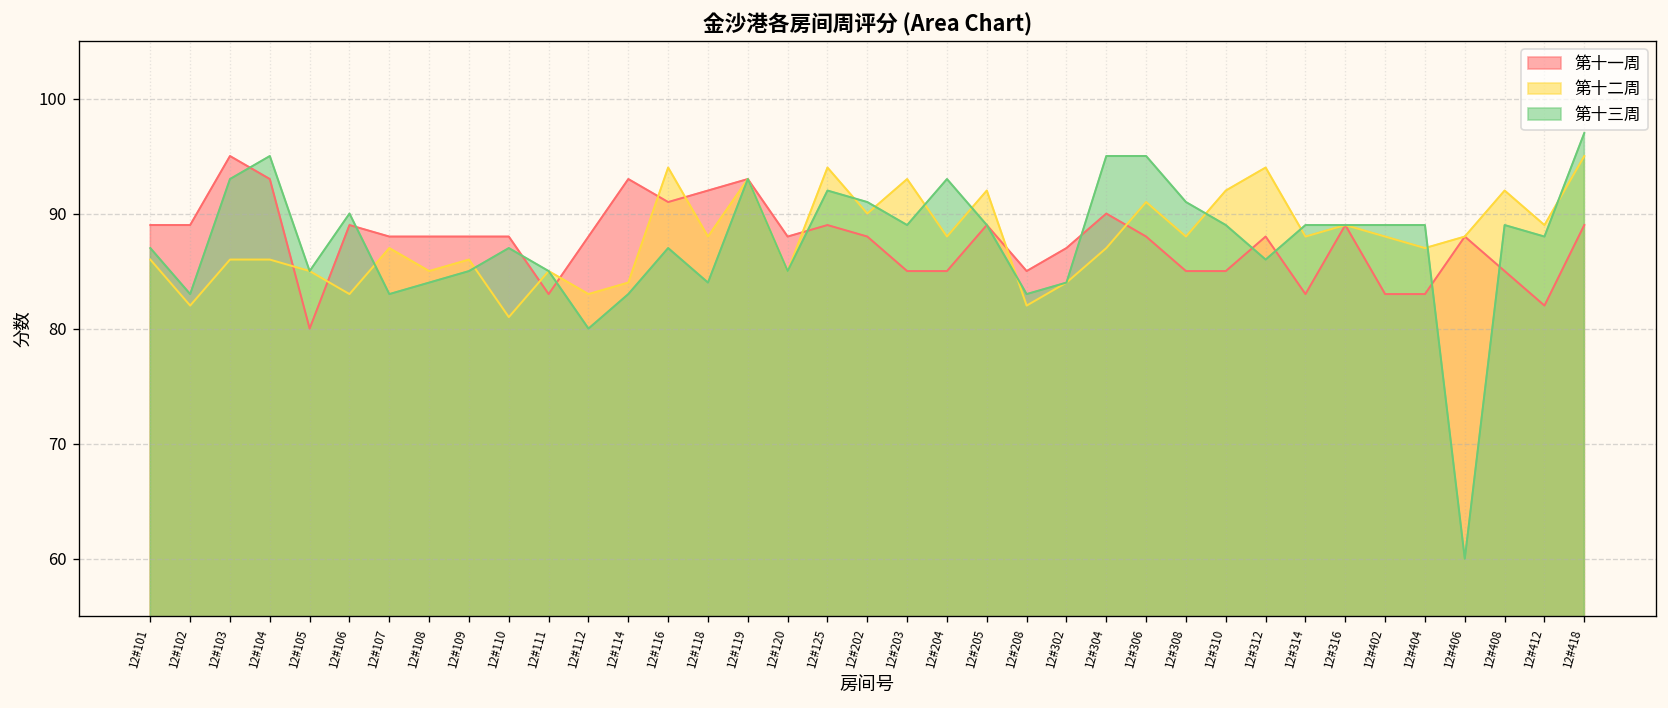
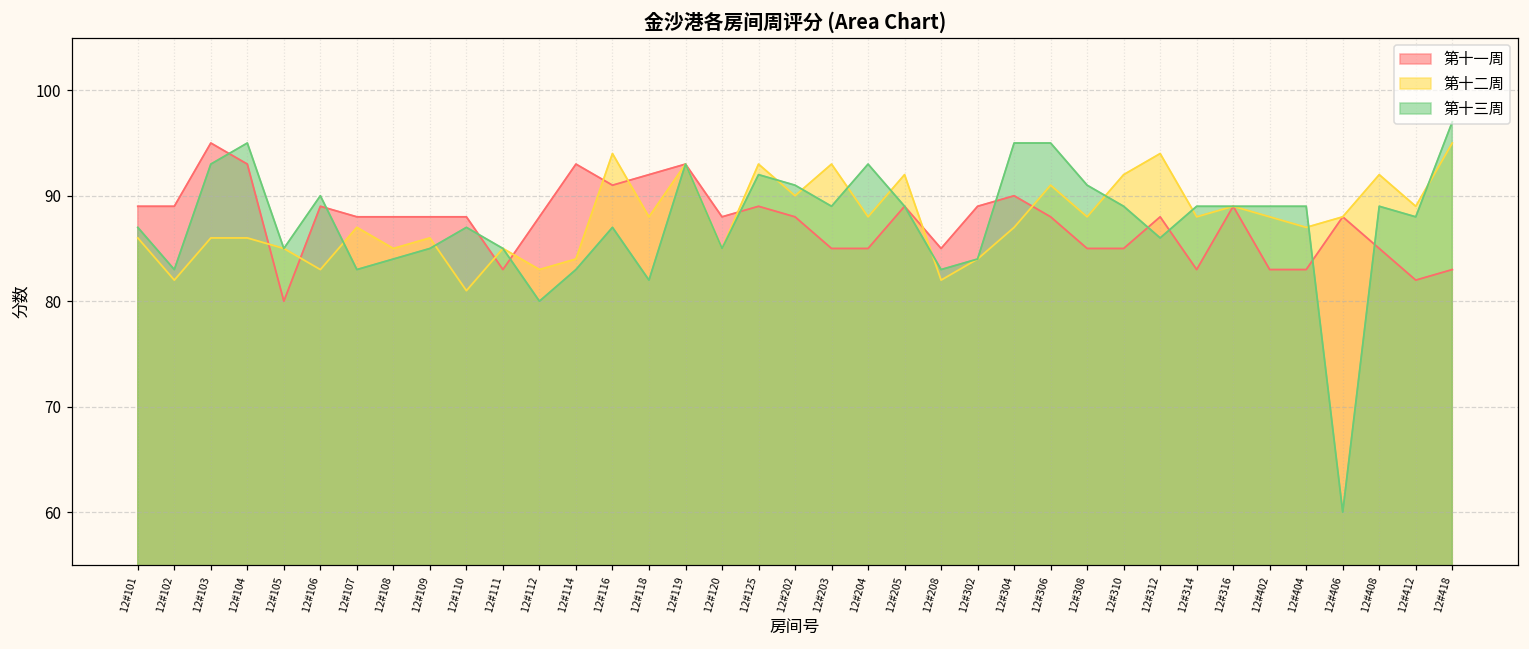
  {
    "第十一周": {
      "12#101": 89,
      "12#102": 89,
      "12#103": 95,
      "12#104": 93,
      "12#105": 80,
      "12#106": 89,
      "12#107": 88,
      "12#108": 88,
      "12#109": 88,
      "12#110": 88,
      "12#111": 83,
      "12#112": 88,
      "12#114": 93,
      "12#116": 91,
      "12#118": 92,
      "12#120": 88,
      "12#125": 89,
      "12#202": 88,
      "12#203": 85,
      "12#204": 85,
      "12#208": 85,
-     "12#302": 87,
+     "12#302": 89,
      "12#304": 90,
      "12#306": 88,
      "12#308": 85,
      "12#310": 85,
      "12#312": 88,
      "12#314": 83,
      "12#402": 83,
      "12#404": 83,
      "12#408": 85,
      "12#412": 82,
-     "12#418": 89
+     "12#418": 83
    },
    "第十二周": {
      "12#101": 86,
      "12#102": 82,
      "12#103": 86,
      "12#104": 86,
      "12#106": 83,
      "12#107": 87,
      "12#108": 85,
      "12#109": 86,
      "12#110": 81,
      "12#112": 83,
      "12#114": 84,
      "12#116": 94,
      "12#118": 88,
-     "12#125": 94,
+     "12#125": 93,
      "12#202": 90,
      "12#203": 93,
      "12#204": 88,
      "12#205": 92,
      "12#208": 82,
      "12#304": 87,
      "12#306": 91,
      "12#308": 88,
      "12#310": 92,
      "12#312": 94,
      "12#314": 88,
      "12#402": 88,
      "12#404": 87,
      "12#408": 92,
      "12#412": 89,
      "12#418": 95
    },
    "第十三周": {
      "12#101": 87,
      "12#102": 83,
      "12#103": 93,
      "12#104": 95,
      "12#106": 90,
      "12#107": 83,
      "12#108": 84,
      "12#109": 85,
      "12#110": 87,
      "12#112": 80,
      "12#114": 83,
      "12#116": 87,
-     "12#118": 84,
+     "12#118": 82,
      "12#125": 92,
      "12#202": 91,
      "12#203": 89,
      "12#204": 93,
      "12#208": 83,
      "12#304": 95,
      "12#306": 95,
      "12#308": 91,
      "12#310": 89,
      "12#312": 86,
      "12#314": 89,
      "12#402": 89,
      "12#404": 89,
      "12#406": 60,
      "12#408": 89,
      "12#412": 88,
      "12#418": 97
    }
  }
